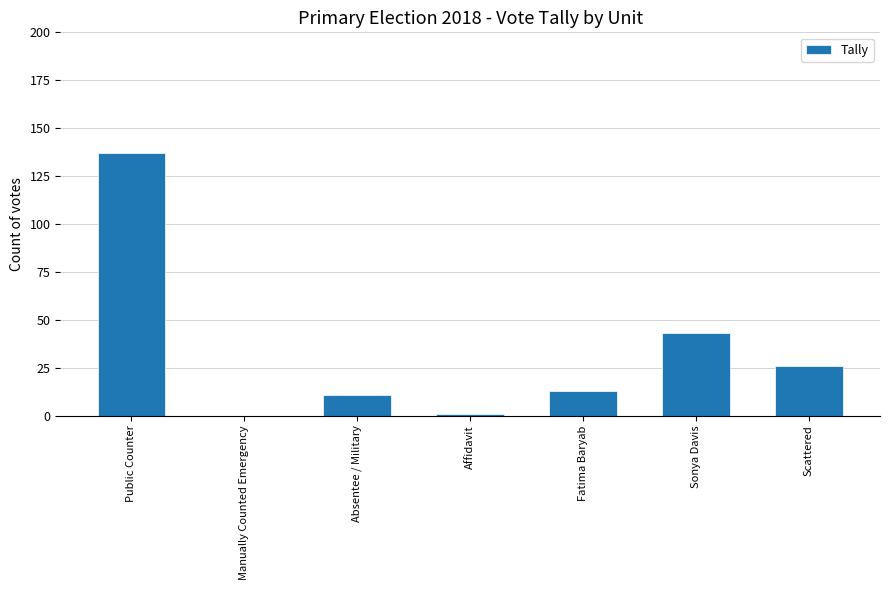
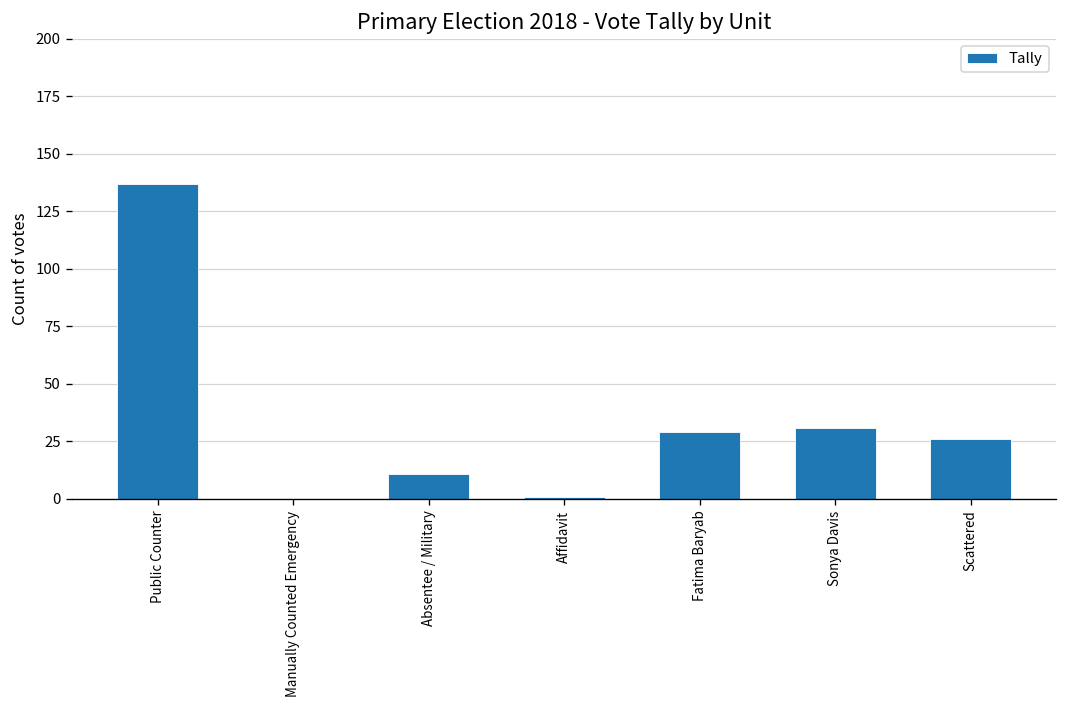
  {
    "Public Counter": 137,
    "Manually Counted Emergency": 0,
    "Absentee / Military": 11,
-   "Fatima Baryab": 13,
-   "Sonya Davis": 43,
+   "Fatima Baryab": 29,
+   "Sonya Davis": 31,
    "Scattered": 26
  }
